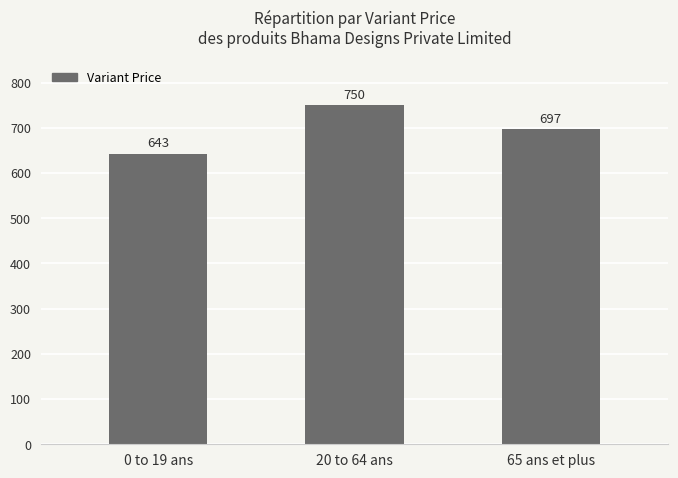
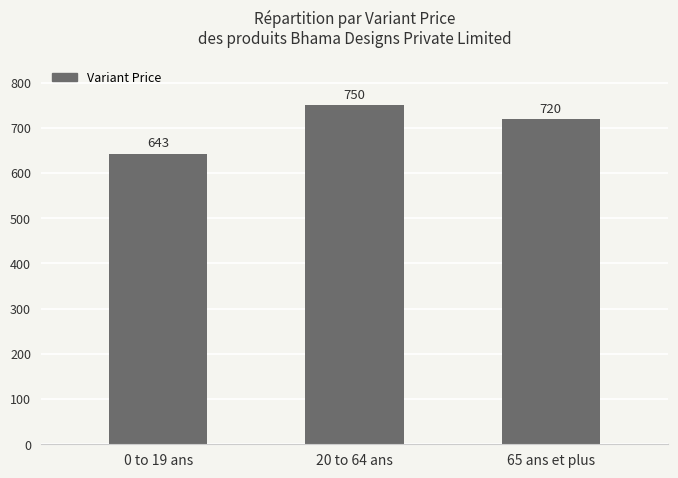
  {
    "0 to 19 ans": 643,
    "20 to 64 ans": 750,
-   "65 ans et plus": 697
+   "65 ans et plus": 720
  }
